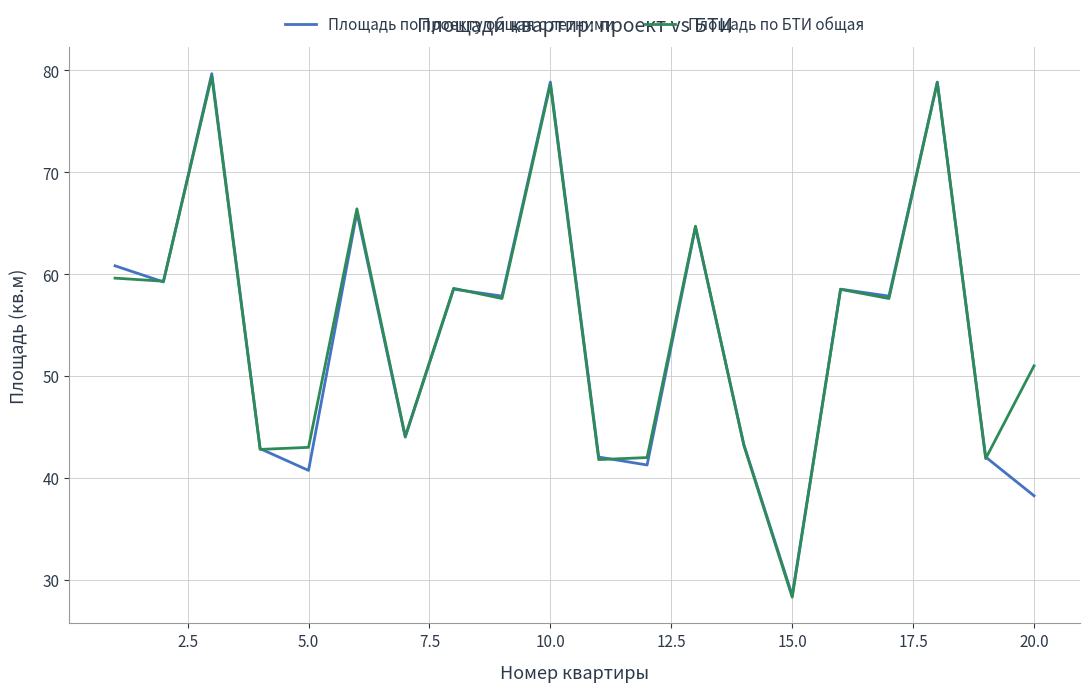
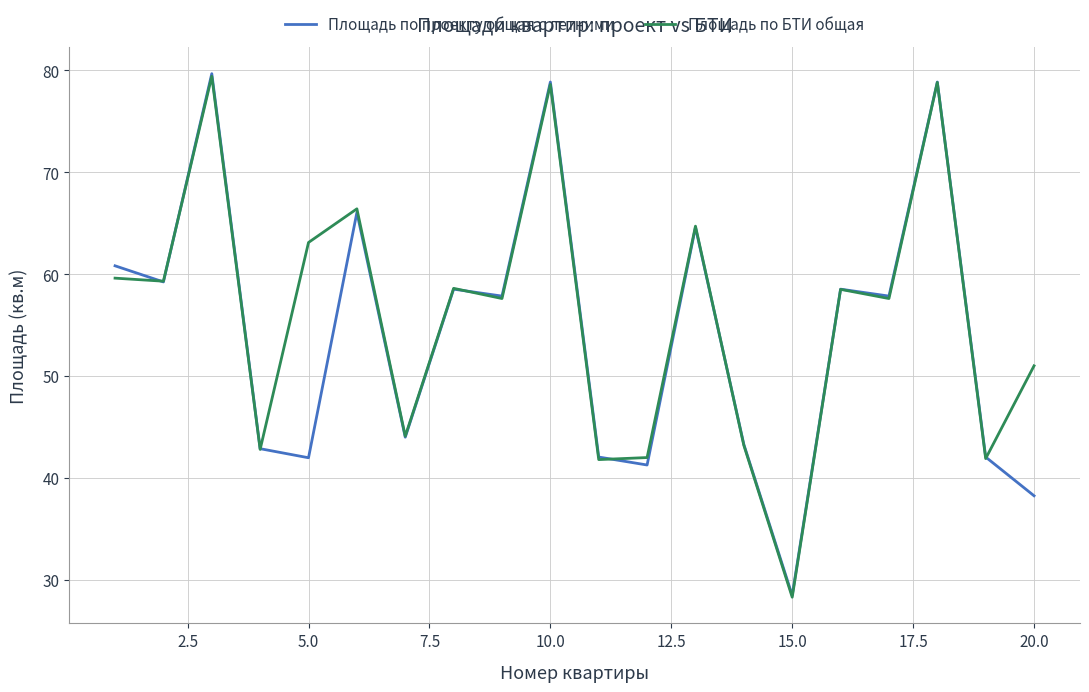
  {
    "Площадь по проекту общая с летними": {
-     "5.0": 40.7,
+     "5.0": 42.0,
      "20.0": 38.3
    },
    "Площадь по БТИ общая": {
-     "5.0": 43.0,
+     "5.0": 63.1,
      "20.0": 51.0
    }
  }
